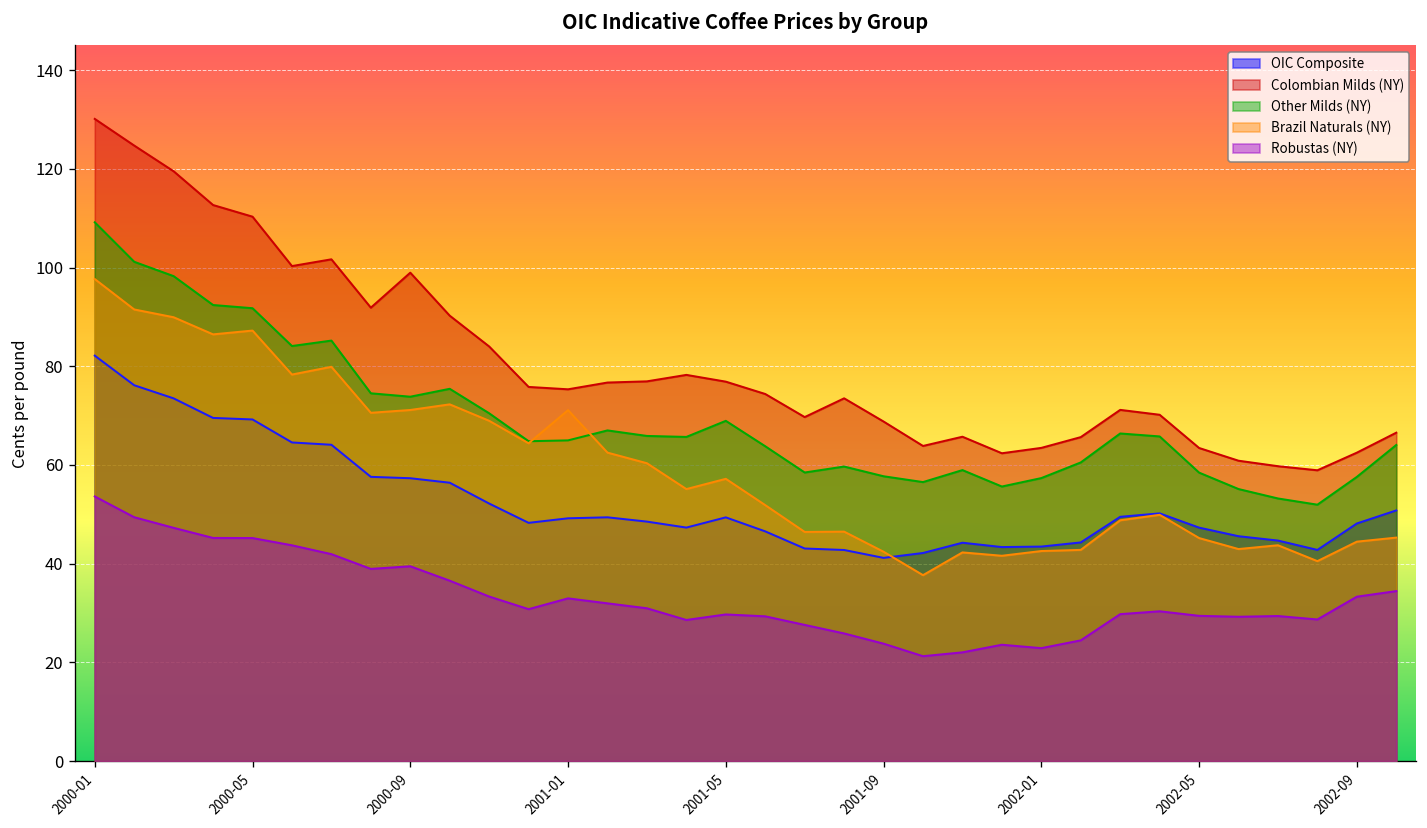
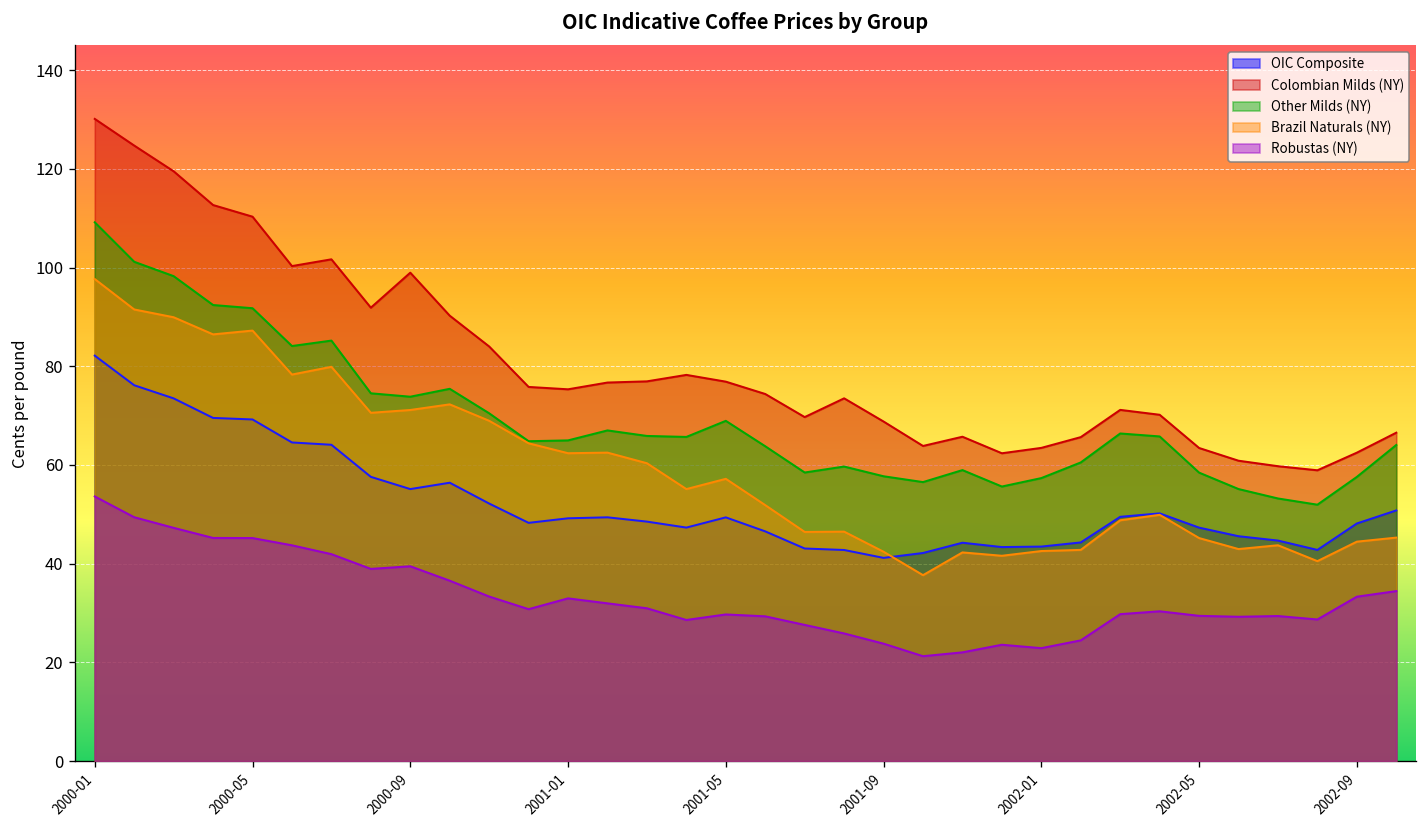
  {
    "OIC Composite": {
      "2000-01": 82,
      "2000-05": 69,
-     "2000-09": 57,
+     "2000-09": 55,
      "2001-01": 49,
      "2001-05": 49,
      "2001-09": 41,
      "2002-01": 43,
      "2002-05": 47,
      "2002-09": 48
    },
    "Colombian Milds (NY)": {
      "2000-01": 130,
      "2000-05": 110,
      "2000-09": 99,
      "2001-01": 75,
      "2001-05": 77,
      "2001-09": 69,
      "2002-01": 63,
      "2002-05": 63,
      "2002-09": 62
    },
    "Other Milds (NY)": {
      "2000-01": 109,
      "2000-05": 92,
      "2000-09": 74,
      "2001-01": 65,
      "2001-05": 69,
      "2001-09": 58,
      "2002-01": 57,
      "2002-05": 58,
      "2002-09": 58
    },
    "Brazil Naturals (NY)": {
      "2000-01": 98,
      "2000-05": 87,
      "2000-09": 71,
-     "2001-01": 71,
+     "2001-01": 62,
      "2001-05": 57,
      "2001-09": 42,
      "2002-01": 43,
      "2002-05": 45,
      "2002-09": 44
    },
    "Robustas (NY)": {
      "2000-01": 54,
      "2000-05": 45,
      "2000-09": 39,
      "2001-01": 33,
      "2001-05": 30,
      "2001-09": 24,
      "2002-01": 23,
      "2002-05": 29,
      "2002-09": 33
    }
  }
